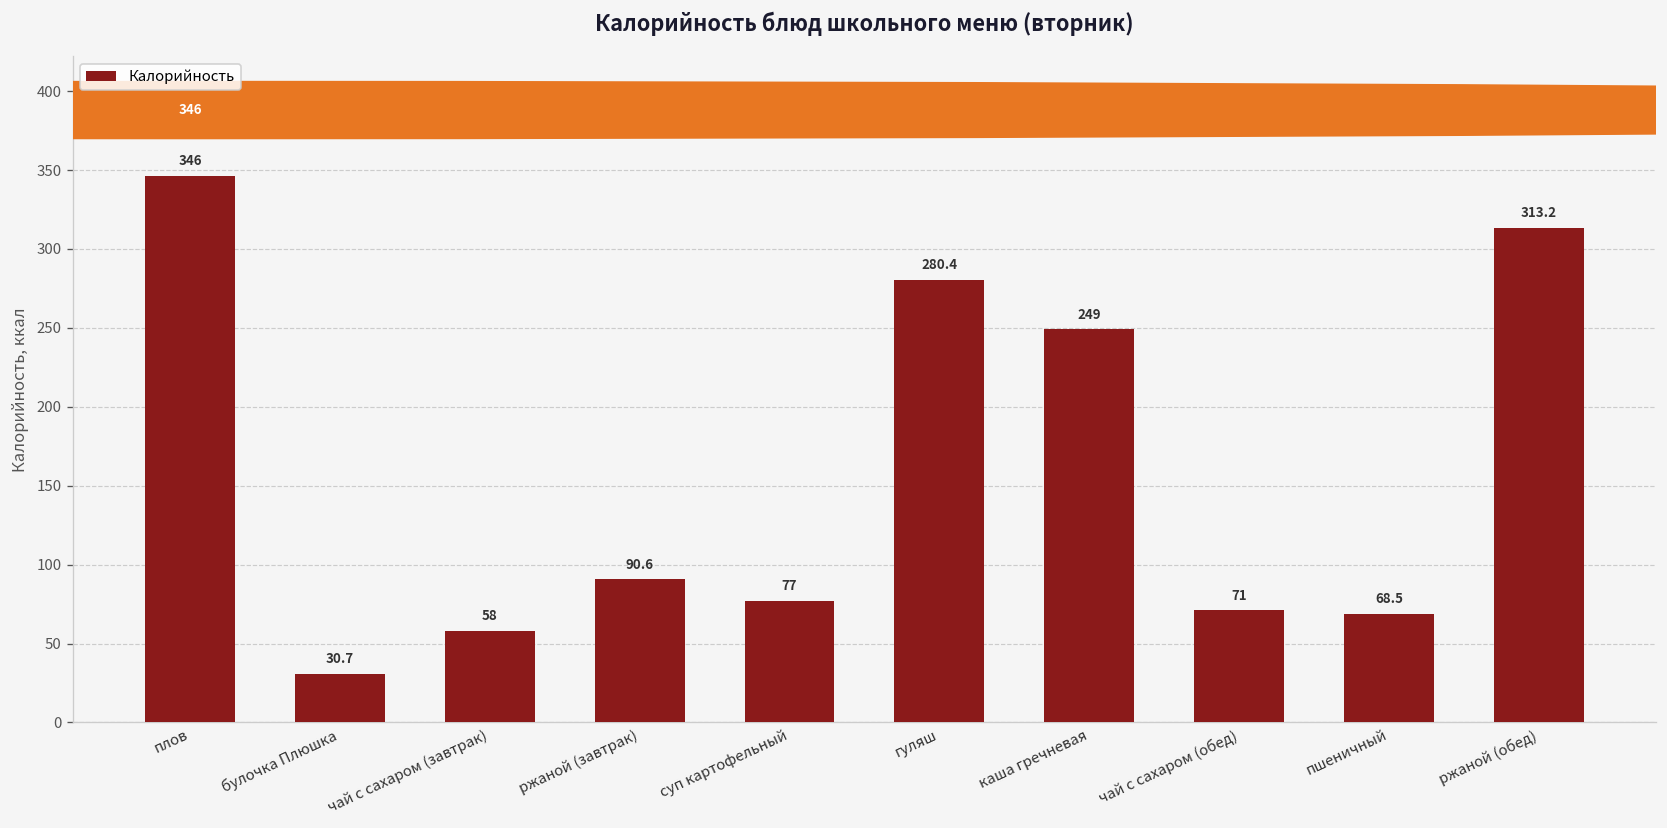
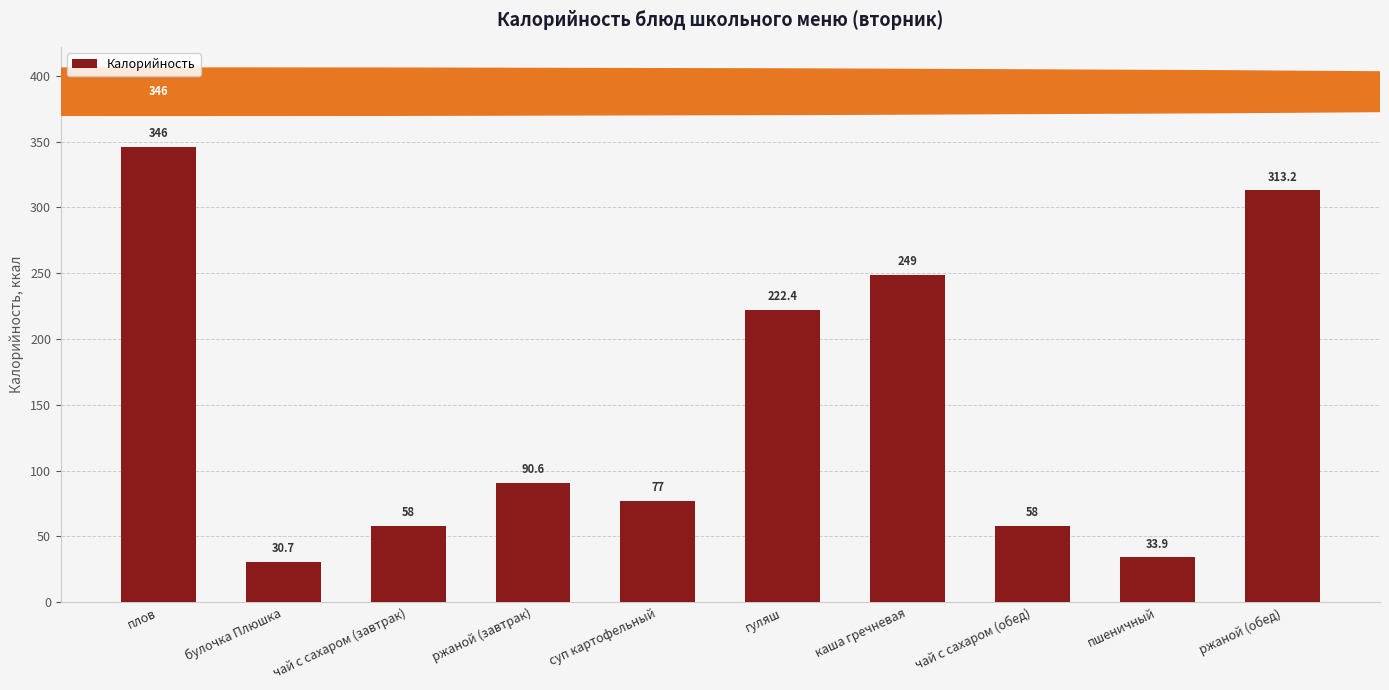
  {
    "плов": 346,
    "булочка Плюшка": 30.7,
    "чай с сахаром (завтрак)": 58,
    "ржаной (завтрак)": 90.6,
    "суп картофельный": 77,
-   "гуляш": 280.4,
+   "гуляш": 222.4,
    "каша гречневая": 249,
-   "чай с сахаром (обед)": 71,
-   "пшеничный": 68.5,
+   "чай с сахаром (обед)": 58,
+   "пшеничный": 33.9,
    "ржаной (обед)": 313.2
  }
